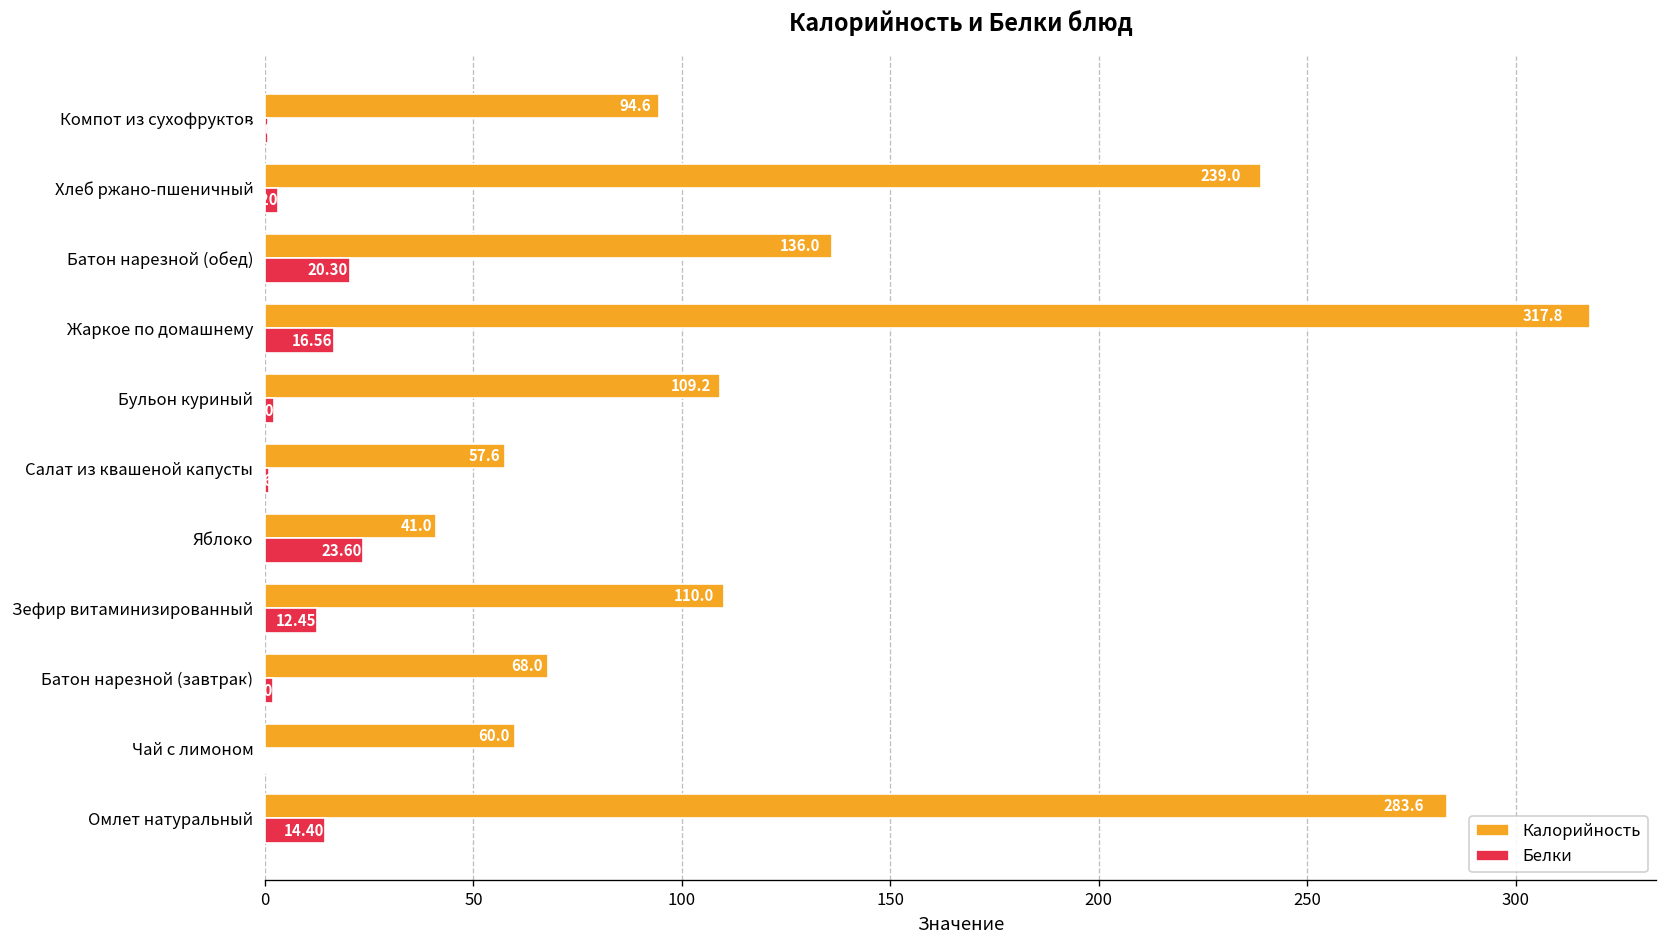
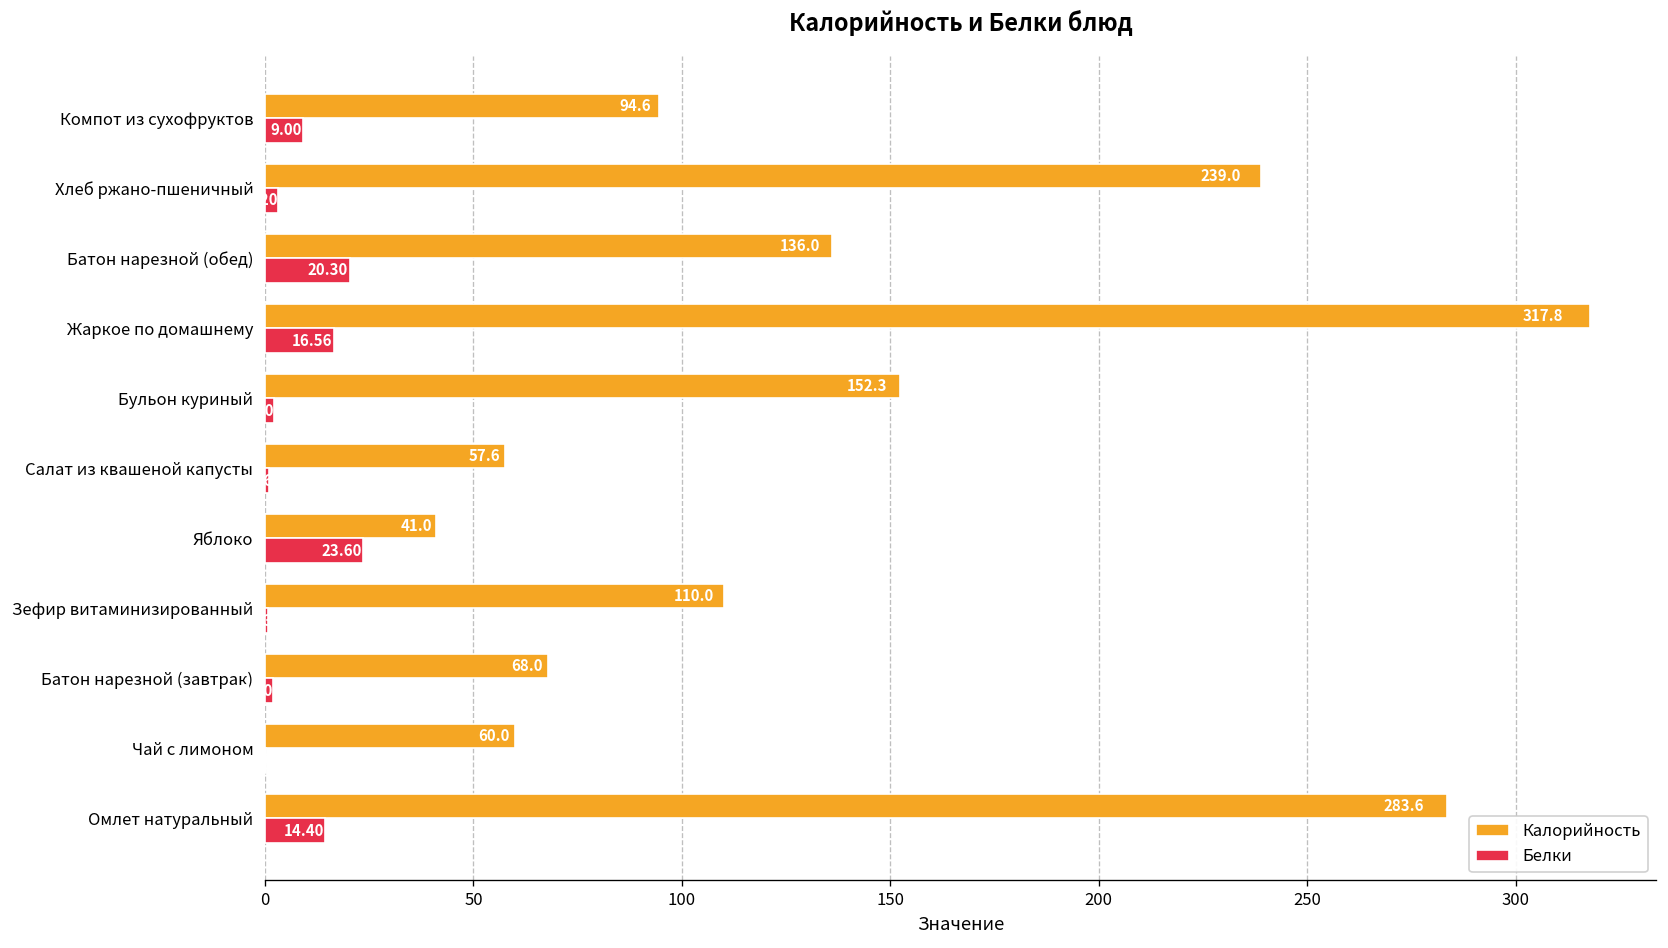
  {
    "Калорийность": {
      "Компот из сухофруктов": 94.6,
      "Хлеб ржано-пшеничный": 239.0,
      "Батон нарезной (обед)": 136.0,
      "Жаркое по домашнему": 317.8,
-     "Бульон куриный": 109.2,
+     "Бульон куриный": 152.3,
      "Салат из квашеной капусты": 57.6,
      "Яблоко": 41.0,
      "Зефир витаминизированный": 110.0,
      "Батон нарезной (завтрак)": 68.0,
      "Чай с лимоном": 60.0,
      "Омлет натуральный": 283.6
    },
    "Белки": {
-     "Компот из сухофруктов": 1,
+     "Компот из сухофруктов": 9,
      "Хлеб ржано-пшеничный": 3,
      "Бульон куриный": 2,
      "Салат из квашеной капусты": 1,
-     "Зефир витаминизированный": 12,
+     "Зефир витаминизированный": 1,
      "Батон нарезной (завтрак)": 2
    }
  }
